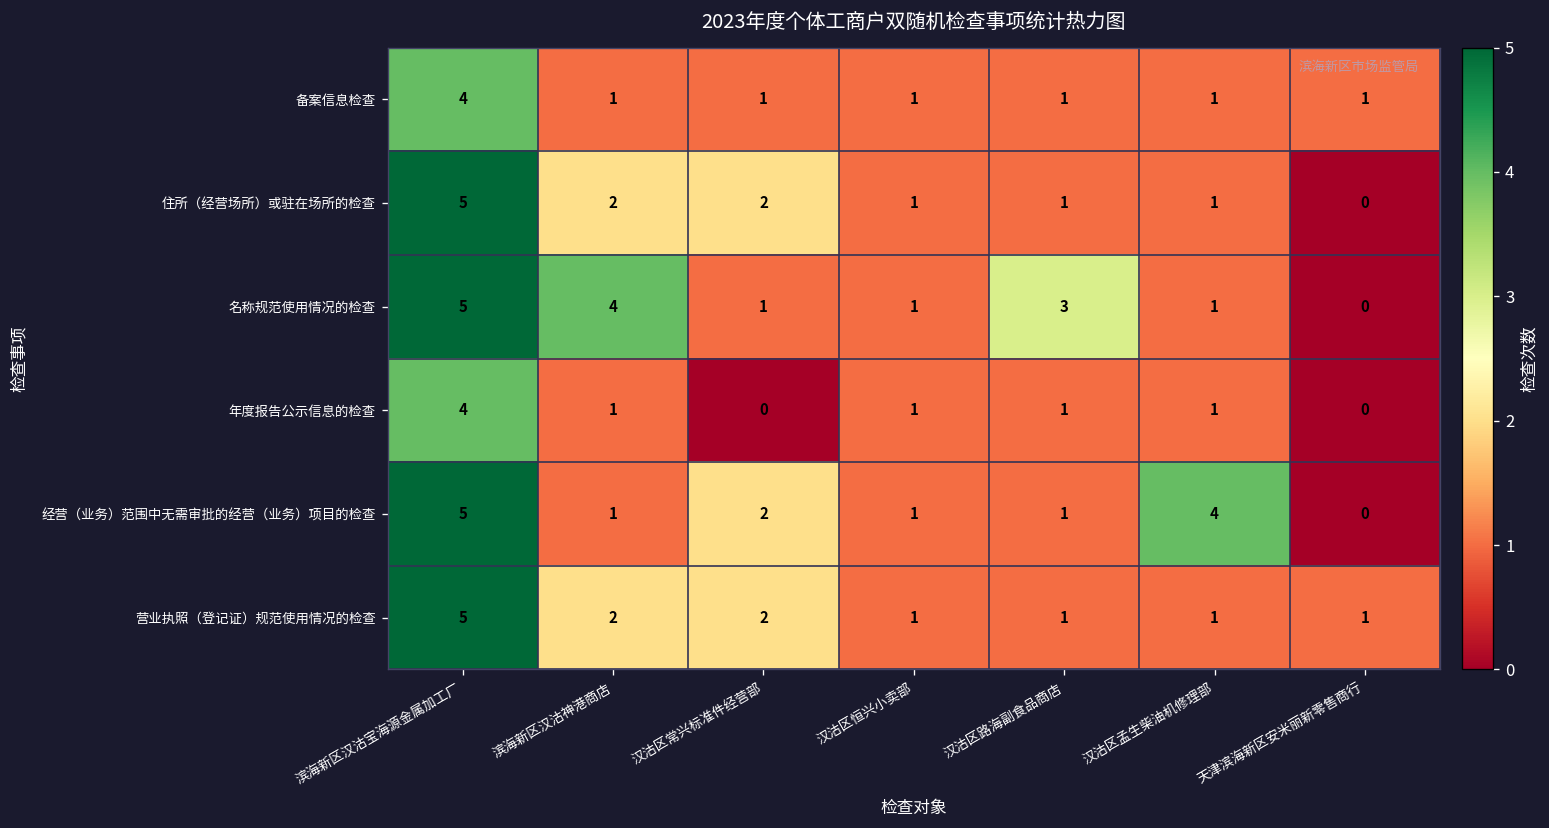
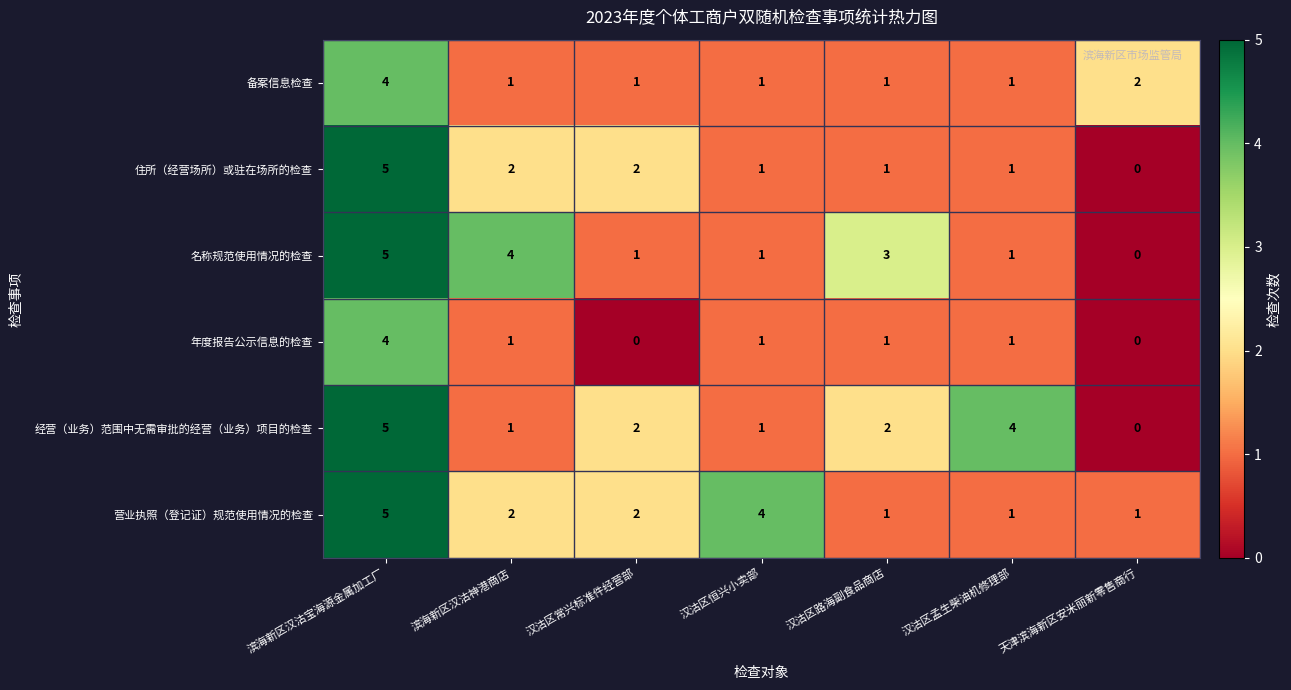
  {
    "备案信息检查": {
      "滨海新区汉沽宝海源金属加工厂": 4,
      "滨海新区汉沽神港商店": 1,
      "汉沽区常兴标准件经营部": 1,
      "汉沽区恒兴小卖部": 1,
      "汉沽区路海副食品商店": 1,
      "汉沽区孟生柴油机修理部": 1,
-     "天津滨海新区安米丽新零售商行": 1
+     "天津滨海新区安米丽新零售商行": 2
    },
    "住所（经营场所）或驻在场所的检查": {
      "滨海新区汉沽宝海源金属加工厂": 5,
      "滨海新区汉沽神港商店": 2,
      "汉沽区常兴标准件经营部": 2,
      "汉沽区恒兴小卖部": 1,
      "汉沽区路海副食品商店": 1,
      "汉沽区孟生柴油机修理部": 1,
      "天津滨海新区安米丽新零售商行": 0
    },
    "名称规范使用情况的检查": {
      "滨海新区汉沽宝海源金属加工厂": 5,
      "滨海新区汉沽神港商店": 4,
      "汉沽区常兴标准件经营部": 1,
      "汉沽区恒兴小卖部": 1,
      "汉沽区路海副食品商店": 3,
      "汉沽区孟生柴油机修理部": 1,
      "天津滨海新区安米丽新零售商行": 0
    },
    "年度报告公示信息的检查": {
      "滨海新区汉沽宝海源金属加工厂": 4,
      "滨海新区汉沽神港商店": 1,
      "汉沽区常兴标准件经营部": 0,
      "汉沽区恒兴小卖部": 1,
      "汉沽区路海副食品商店": 1,
      "汉沽区孟生柴油机修理部": 1,
      "天津滨海新区安米丽新零售商行": 0
    },
    "经营（业务）范围中无需审批的经营（业务）项目的检查": {
      "滨海新区汉沽宝海源金属加工厂": 5,
      "滨海新区汉沽神港商店": 1,
      "汉沽区常兴标准件经营部": 2,
      "汉沽区恒兴小卖部": 1,
-     "汉沽区路海副食品商店": 1,
+     "汉沽区路海副食品商店": 2,
      "汉沽区孟生柴油机修理部": 4,
      "天津滨海新区安米丽新零售商行": 0
    },
    "营业执照（登记证）规范使用情况的检查": {
      "滨海新区汉沽宝海源金属加工厂": 5,
      "滨海新区汉沽神港商店": 2,
      "汉沽区常兴标准件经营部": 2,
-     "汉沽区恒兴小卖部": 1,
+     "汉沽区恒兴小卖部": 4,
      "汉沽区路海副食品商店": 1,
      "汉沽区孟生柴油机修理部": 1,
      "天津滨海新区安米丽新零售商行": 1
    }
  }
